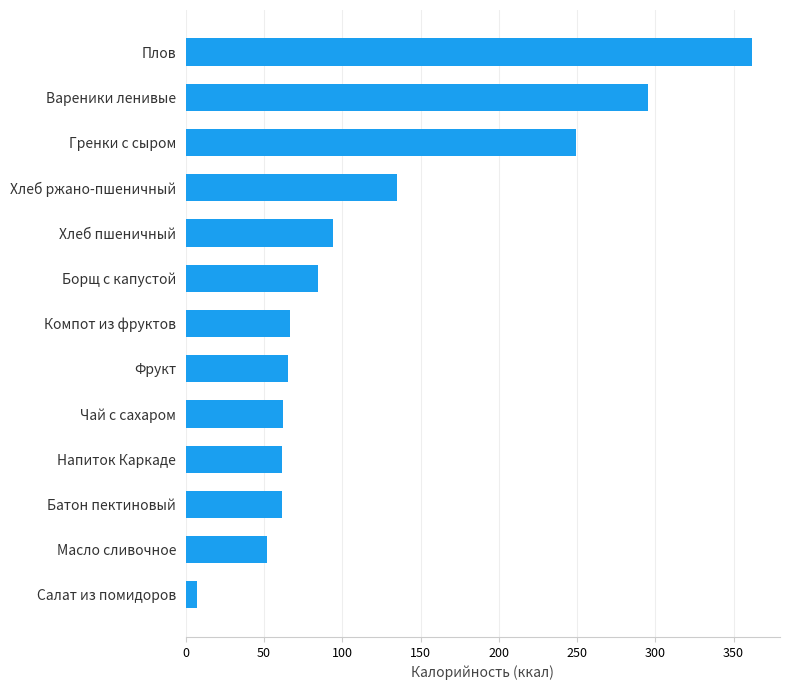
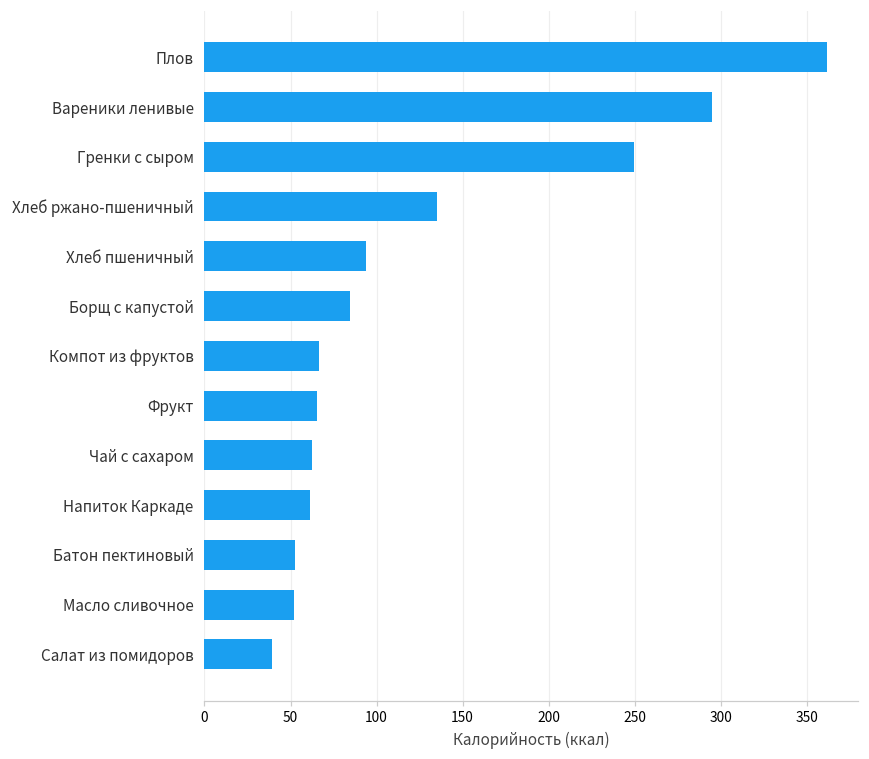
  {
    "Плов": 362,
    "Вареники ленивые": 295,
    "Гренки с сыром": 249,
    "Хлеб ржано-пшеничный": 135,
    "Хлеб пшеничный": 94,
    "Борщ с капустой": 85,
    "Компот из фруктов": 67,
    "Фрукт": 66,
    "Чай с сахаром": 62,
    "Напиток Каркаде": 62,
-   "Батон пектиновый": 61,
+   "Батон пектиновый": 52,
    "Масло сливочное": 52,
-   "Салат из помидоров": 7
+   "Салат из помидоров": 39
  }
